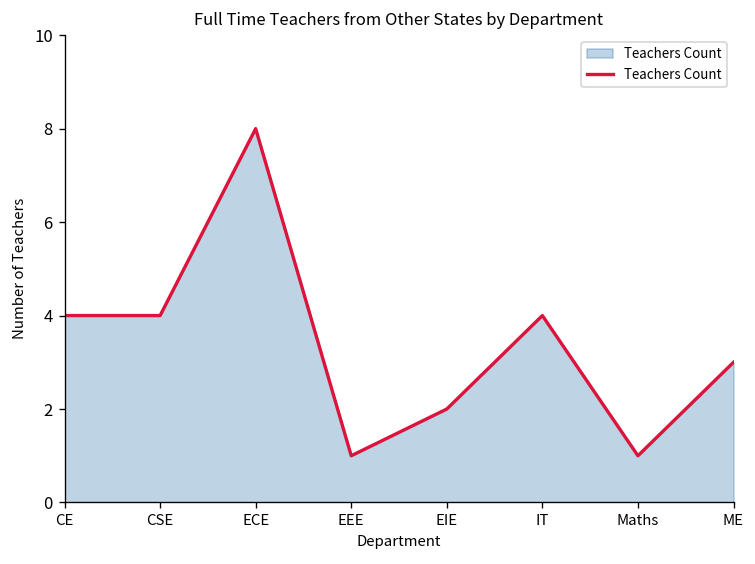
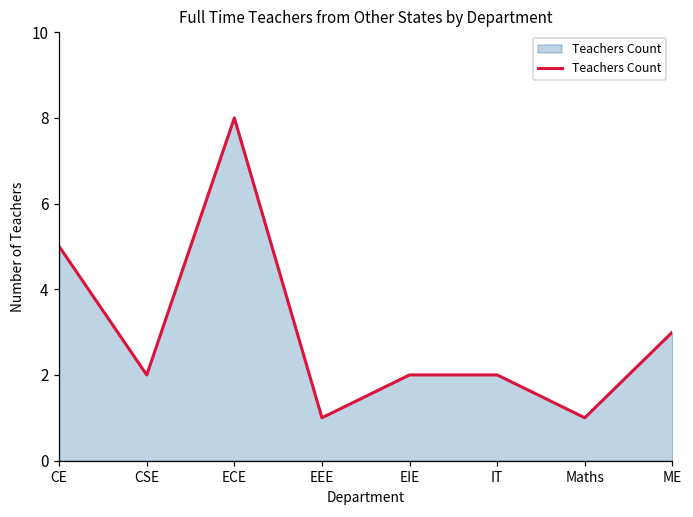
  {
-   "CE": 4,
-   "CSE": 4,
+   "CE": 5,
+   "CSE": 2,
    "ECE": 8,
    "EEE": 1,
    "EIE": 2,
-   "IT": 4,
+   "IT": 2,
    "Maths": 1,
    "ME": 3
  }
